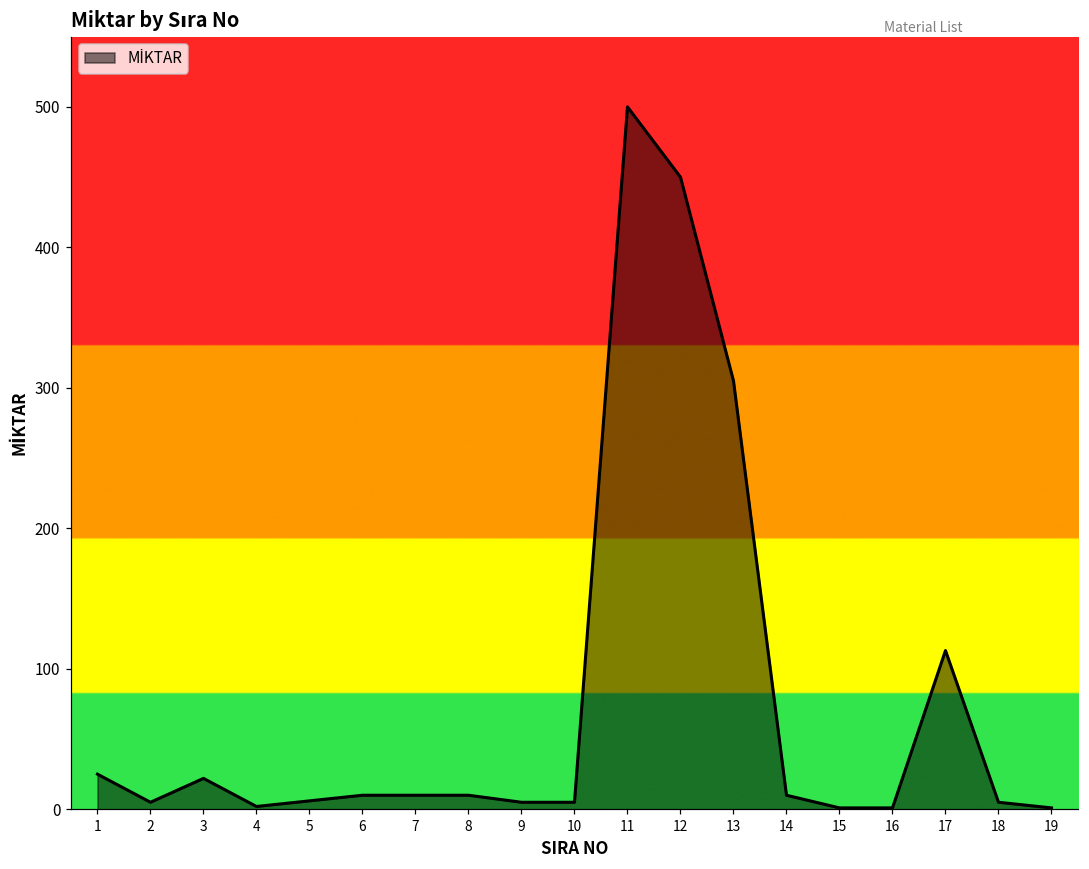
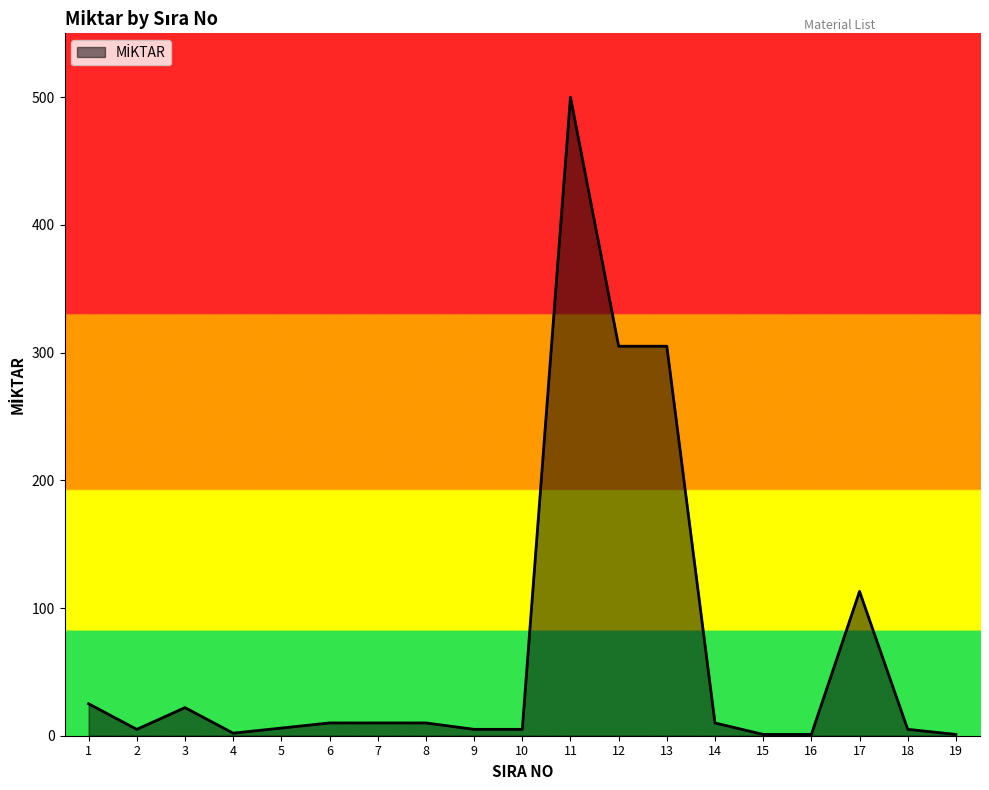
  {
    "1": 25,
    "2": 5,
    "3": 22,
    "4": 2,
    "5": 6,
    "6": 10,
    "7": 10,
    "8": 10,
    "9": 5,
    "10": 5,
    "11": 500,
-   "12": 450,
+   "12": 305,
    "13": 305,
    "14": 10,
    "15": 1,
    "16": 1,
    "17": 113,
    "18": 5,
    "19": 1
  }
